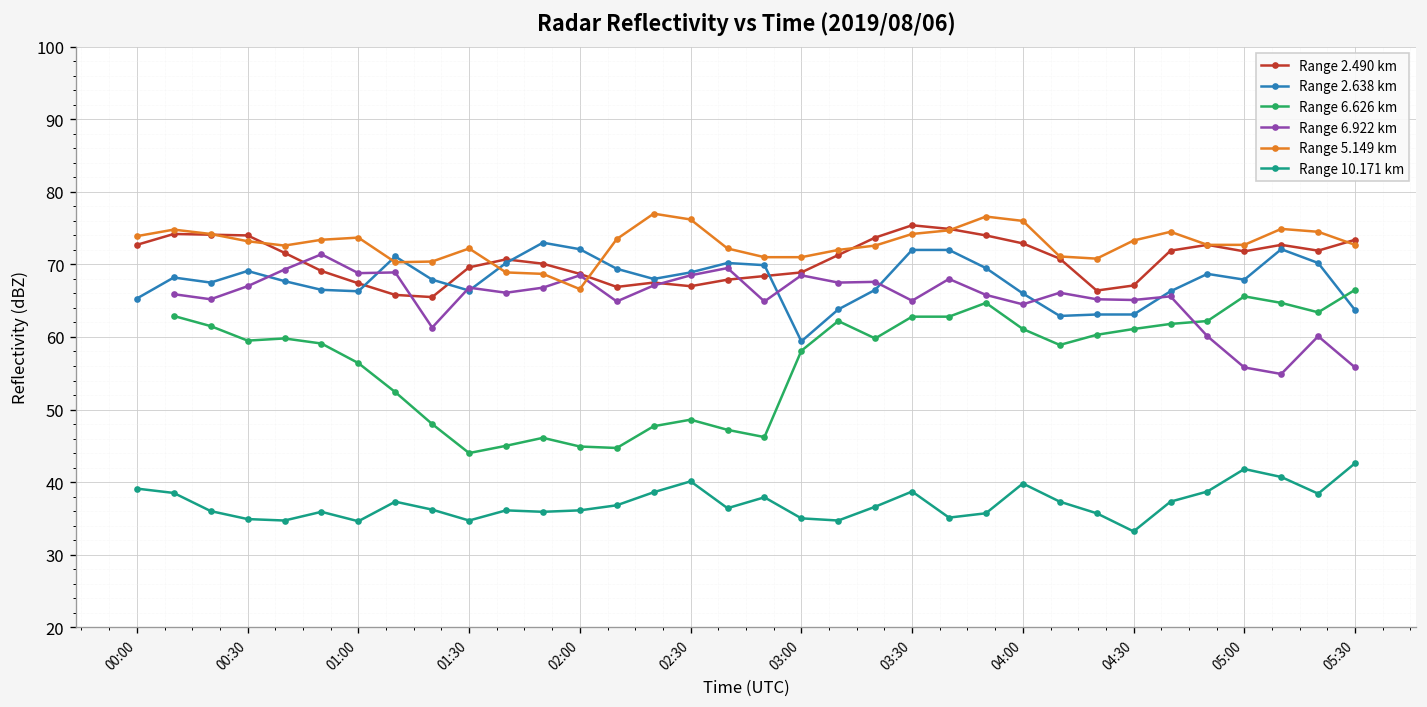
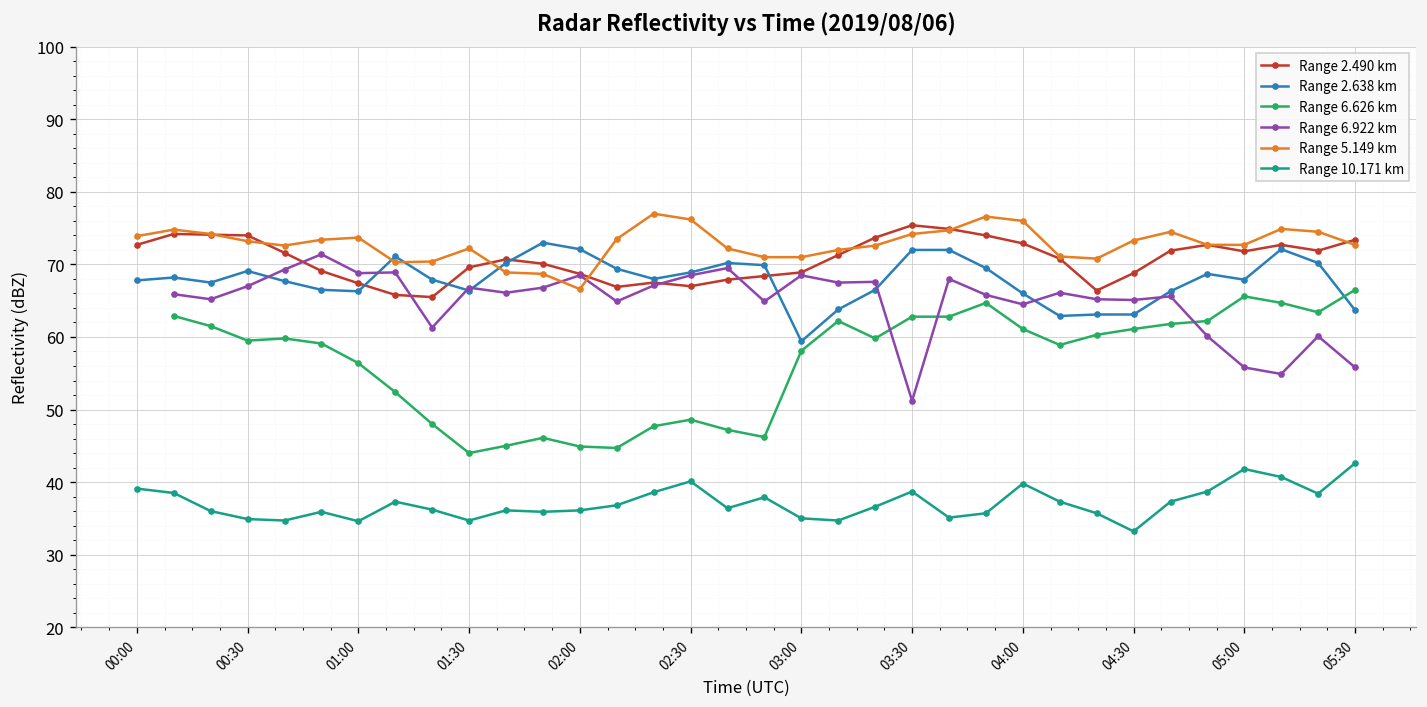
  {
    "Range 2.490 km": {
      "00:00": 73,
      "00:30": 74,
      "01:00": 67,
      "01:30": 70,
      "02:30": 67,
      "03:30": 75,
      "04:00": 73,
-     "04:30": 67,
+     "04:30": 69,
      "05:00": 72,
      "05:30": 73
    },
    "Range 2.638 km": {
-     "00:00": 65,
+     "00:00": 68,
      "00:30": 69,
      "01:00": 66,
      "02:00": 72,
      "03:00": 59,
      "03:30": 72,
      "04:00": 66,
      "04:30": 63,
      "05:00": 68,
      "05:30": 64
    },
    "Range 6.922 km": {
      "00:30": 67,
      "01:00": 69,
-     "03:30": 65,
+     "03:30": 51,
      "04:00": 65,
      "04:30": 65,
      "05:00": 56,
      "05:30": 56
    },
    "Range 5.149 km": {
      "00:00": 74,
      "00:30": 73,
      "01:00": 74,
      "01:30": 72,
      "02:00": 67,
      "02:30": 76,
      "03:00": 71,
      "03:30": 74,
      "04:00": 76,
      "04:30": 73,
      "05:00": 73,
      "05:30": 73
    }
  }
